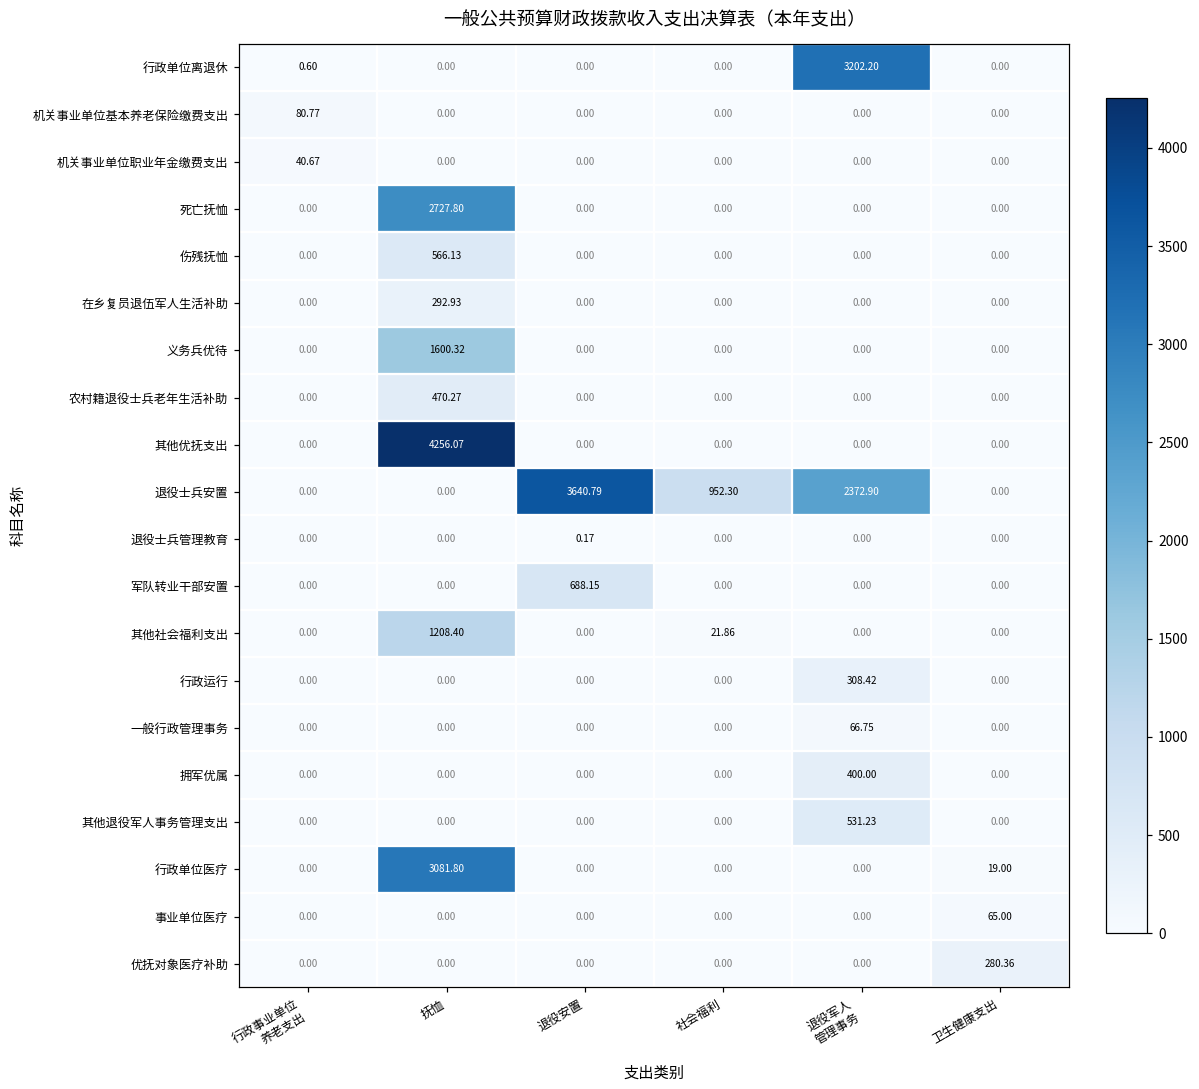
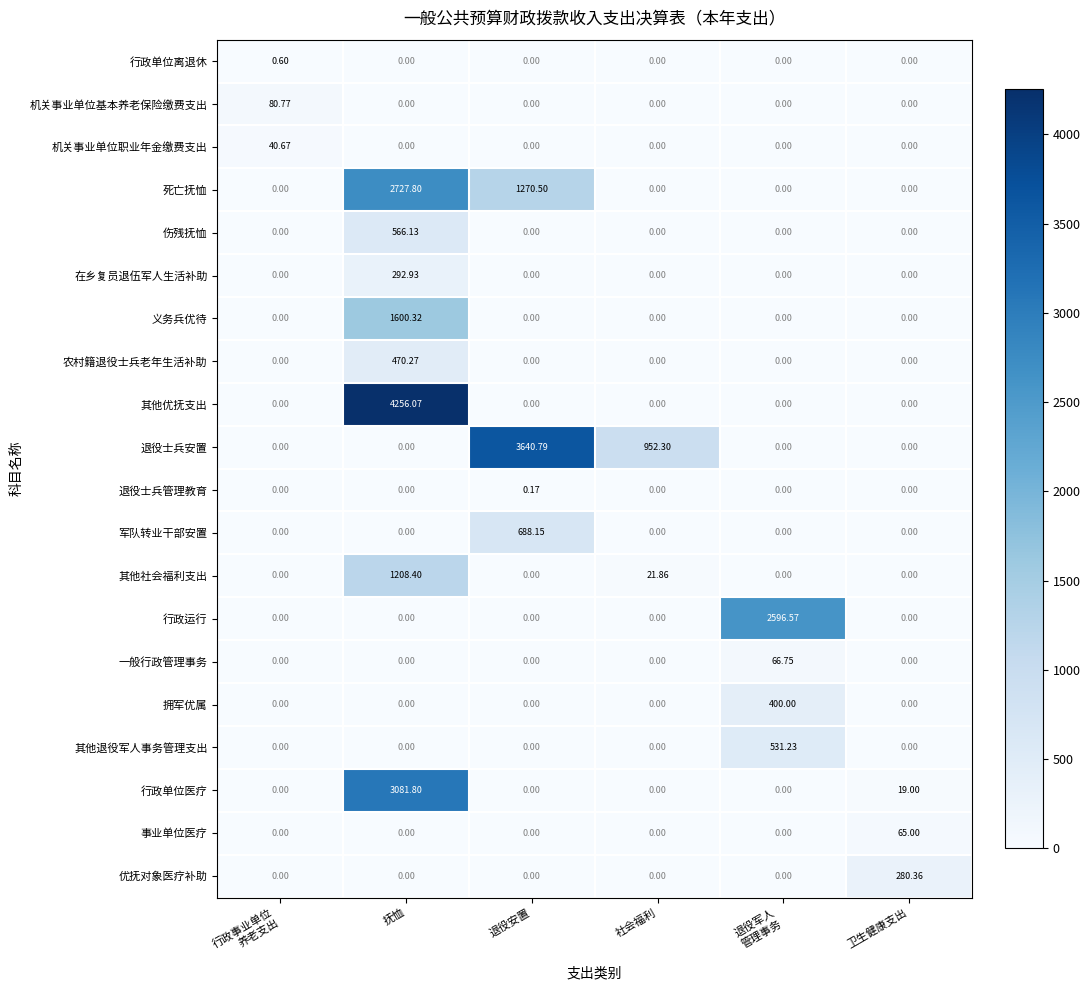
  {
    "行政单位离退休": {
      "行政事业单位 养老支出": 0.60,
      "抚恤": 0.00,
      "退役安置": 0.00,
      "社会福利": 0.00,
-     "退役军人 管理事务": 3202.20,
+     "退役军人 管理事务": 0.00,
      "卫生健康支出": 0.00
    },
    "机关事业单位基本养老保险缴费支出": {
      "行政事业单位 养老支出": 80.77,
      "抚恤": 0.00,
      "退役安置": 0.00,
      "社会福利": 0.00,
      "退役军人 管理事务": 0.00,
      "卫生健康支出": 0.00
    },
    "机关事业单位职业年金缴费支出": {
      "行政事业单位 养老支出": 40.67,
      "抚恤": 0.00,
      "退役安置": 0.00,
      "社会福利": 0.00,
      "退役军人 管理事务": 0.00,
      "卫生健康支出": 0.00
    },
    "死亡抚恤": {
      "行政事业单位 养老支出": 0.00,
      "抚恤": 2727.80,
-     "退役安置": 0.00,
+     "退役安置": 1270.50,
      "社会福利": 0.00,
      "退役军人 管理事务": 0.00,
      "卫生健康支出": 0.00
    },
    "伤残抚恤": {
      "行政事业单位 养老支出": 0.00,
      "抚恤": 566.13,
      "退役安置": 0.00,
      "社会福利": 0.00,
      "退役军人 管理事务": 0.00,
      "卫生健康支出": 0.00
    },
    "在乡复员退伍军人生活补助": {
      "行政事业单位 养老支出": 0.00,
      "抚恤": 292.93,
      "退役安置": 0.00,
      "社会福利": 0.00,
      "退役军人 管理事务": 0.00,
      "卫生健康支出": 0.00
    },
    "义务兵优待": {
      "行政事业单位 养老支出": 0.00,
      "抚恤": 1600.32,
      "退役安置": 0.00,
      "社会福利": 0.00,
      "退役军人 管理事务": 0.00,
      "卫生健康支出": 0.00
    },
    "农村籍退役士兵老年生活补助": {
      "行政事业单位 养老支出": 0.00,
      "抚恤": 470.27,
      "退役安置": 0.00,
      "社会福利": 0.00,
      "退役军人 管理事务": 0.00,
      "卫生健康支出": 0.00
    },
    "其他优抚支出": {
      "行政事业单位 养老支出": 0.00,
      "抚恤": 4256.07,
      "退役安置": 0.00,
      "社会福利": 0.00,
      "退役军人 管理事务": 0.00,
      "卫生健康支出": 0.00
    },
    "退役士兵安置": {
      "行政事业单位 养老支出": 0.00,
      "抚恤": 0.00,
      "退役安置": 3640.79,
      "社会福利": 952.30,
-     "退役军人 管理事务": 2372.90,
+     "退役军人 管理事务": 0.00,
      "卫生健康支出": 0.00
    },
    "退役士兵管理教育": {
      "行政事业单位 养老支出": 0.00,
      "抚恤": 0.00,
      "退役安置": 0.17,
      "社会福利": 0.00,
      "退役军人 管理事务": 0.00,
      "卫生健康支出": 0.00
    },
    "军队转业干部安置": {
      "行政事业单位 养老支出": 0.00,
      "抚恤": 0.00,
      "退役安置": 688.15,
      "社会福利": 0.00,
      "退役军人 管理事务": 0.00,
      "卫生健康支出": 0.00
    },
    "其他社会福利支出": {
      "行政事业单位 养老支出": 0.00,
      "抚恤": 1208.40,
      "退役安置": 0.00,
      "社会福利": 21.86,
      "退役军人 管理事务": 0.00,
      "卫生健康支出": 0.00
    },
    "行政运行": {
      "行政事业单位 养老支出": 0.00,
      "抚恤": 0.00,
      "退役安置": 0.00,
      "社会福利": 0.00,
-     "退役军人 管理事务": 308.42,
+     "退役军人 管理事务": 2596.57,
      "卫生健康支出": 0.00
    },
    "一般行政管理事务": {
      "行政事业单位 养老支出": 0.00,
      "抚恤": 0.00,
      "退役安置": 0.00,
      "社会福利": 0.00,
      "退役军人 管理事务": 66.75,
      "卫生健康支出": 0.00
    },
    "拥军优属": {
      "行政事业单位 养老支出": 0.00,
      "抚恤": 0.00,
      "退役安置": 0.00,
      "社会福利": 0.00,
      "退役军人 管理事务": 400.00,
      "卫生健康支出": 0.00
    },
    "其他退役军人事务管理支出": {
      "行政事业单位 养老支出": 0.00,
      "抚恤": 0.00,
      "退役安置": 0.00,
      "社会福利": 0.00,
      "退役军人 管理事务": 531.23,
      "卫生健康支出": 0.00
    },
    "行政单位医疗": {
      "行政事业单位 养老支出": 0.00,
      "抚恤": 3081.80,
      "退役安置": 0.00,
      "社会福利": 0.00,
      "退役军人 管理事务": 0.00,
      "卫生健康支出": 19.00
    },
    "事业单位医疗": {
      "行政事业单位 养老支出": 0.00,
      "抚恤": 0.00,
      "退役安置": 0.00,
      "社会福利": 0.00,
      "退役军人 管理事务": 0.00,
      "卫生健康支出": 65.00
    },
    "优抚对象医疗补助": {
      "行政事业单位 养老支出": 0.00,
      "抚恤": 0.00,
      "退役安置": 0.00,
      "社会福利": 0.00,
      "退役军人 管理事务": 0.00,
      "卫生健康支出": 280.36
    }
  }
